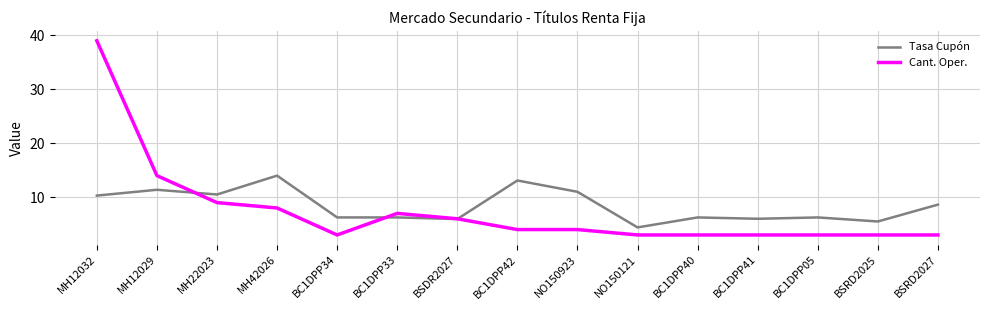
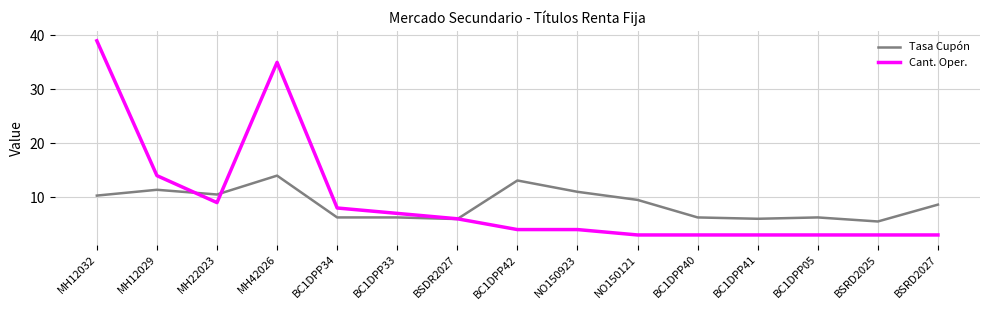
  {
    "Tasa Cupón": {
      "MH12032": 10,
      "MH12029": 11,
      "MH22023": 11,
      "MH42026": 14,
      "BC1DPP34": 6,
      "BC1DPP33": 6,
      "BC1DPP42": 13,
      "NO150923": 11,
-     "NO150121": 4,
+     "NO150121": 10,
      "BC1DPP40": 6,
      "BC1DPP41": 6,
      "BC1DPP05": 6,
      "BSRD2025": 6,
      "BSRD2027": 9
    },
    "Cant. Oper.": {
      "MH12032": 39,
      "MH12029": 14,
      "MH22023": 9,
-     "MH42026": 8,
-     "BC1DPP34": 3,
+     "MH42026": 35,
+     "BC1DPP34": 8,
      "BC1DPP33": 7,
      "BC1DPP42": 4,
      "NO150923": 4,
      "NO150121": 3,
      "BC1DPP40": 3,
      "BC1DPP41": 3,
      "BC1DPP05": 3,
      "BSRD2025": 3,
      "BSRD2027": 3
    }
  }
